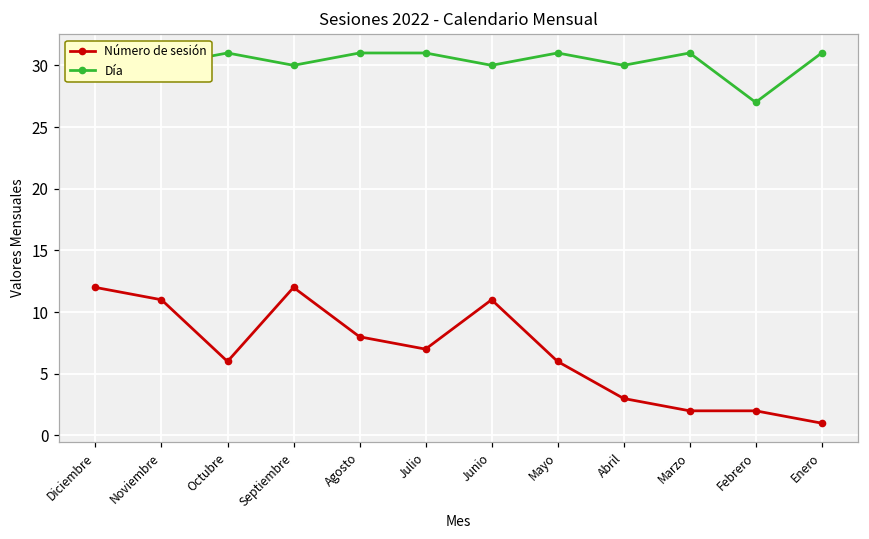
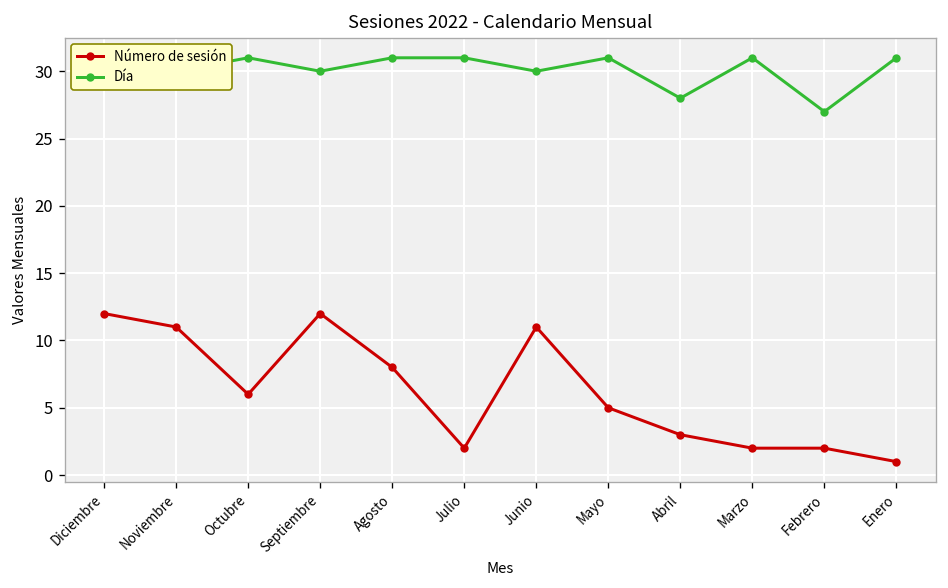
  {
    "Número de sesión": {
      "Diciembre": 12,
      "Noviembre": 11,
      "Octubre": 6,
      "Septiembre": 12,
      "Agosto": 8,
-     "Julio": 7,
+     "Julio": 2,
      "Junio": 11,
-     "Mayo": 6,
+     "Mayo": 5,
      "Abril": 3,
      "Marzo": 2,
      "Febrero": 2,
      "Enero": 1
    },
    "Día": {
      "Octubre": 31,
      "Septiembre": 30,
      "Agosto": 31,
      "Julio": 31,
      "Junio": 30,
      "Mayo": 31,
-     "Abril": 30,
+     "Abril": 28,
      "Marzo": 31,
      "Febrero": 27,
      "Enero": 31
    }
  }
